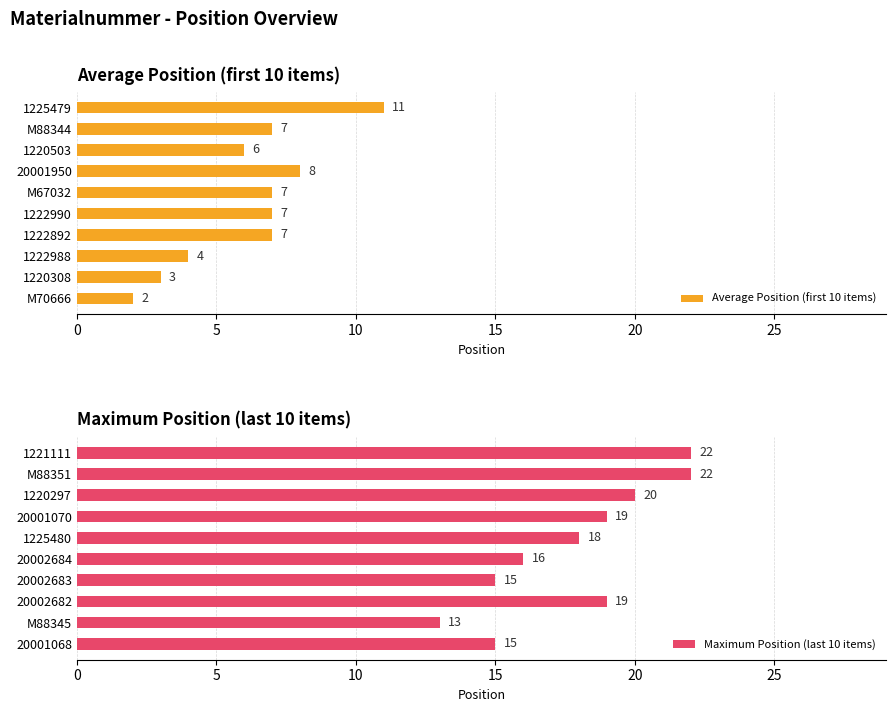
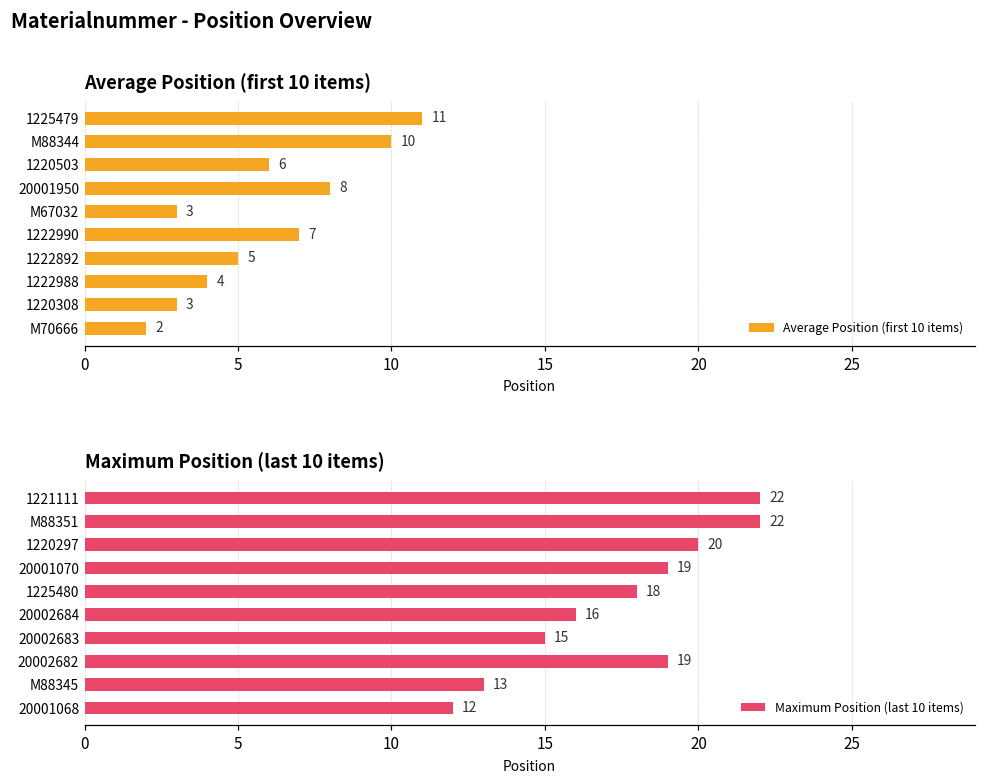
  {
    "Average Position (first 10 items)": {
      "1225479": 11,
-     "M88344": 7,
+     "M88344": 10,
      "1220503": 6,
      "20001950": 8,
-     "M67032": 7,
+     "M67032": 3,
      "1222990": 7,
-     "1222892": 7,
+     "1222892": 5,
      "1222988": 4,
      "1220308": 3,
      "M70666": 2
    },
    "Maximum Position (last 10 items)": {
      "1221111": 22,
      "M88351": 22,
      "1220297": 20,
      "20001070": 19,
      "1225480": 18,
      "20002684": 16,
      "20002683": 15,
      "20002682": 19,
      "M88345": 13,
-     "20001068": 15
+     "20001068": 12
    }
  }
